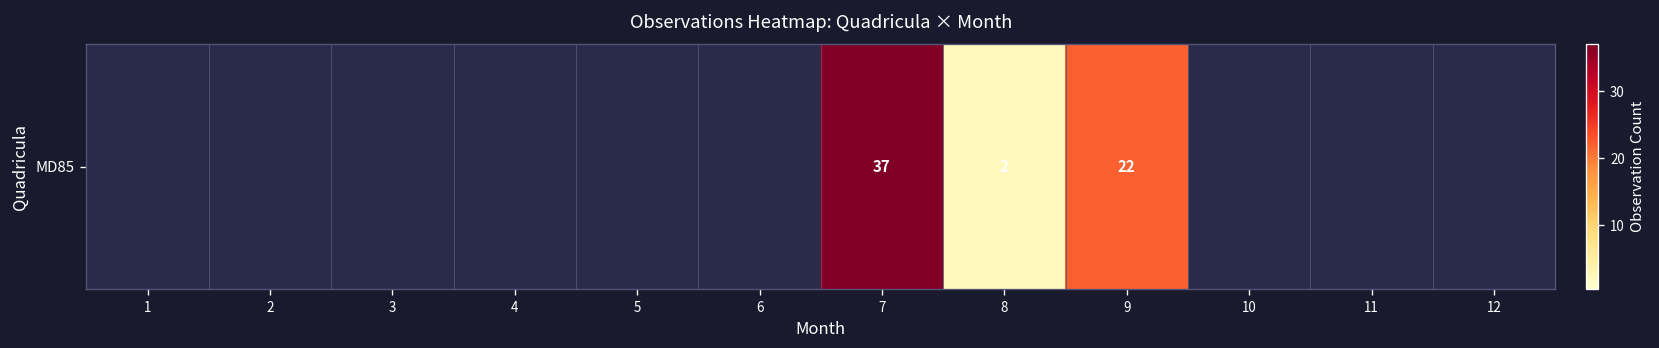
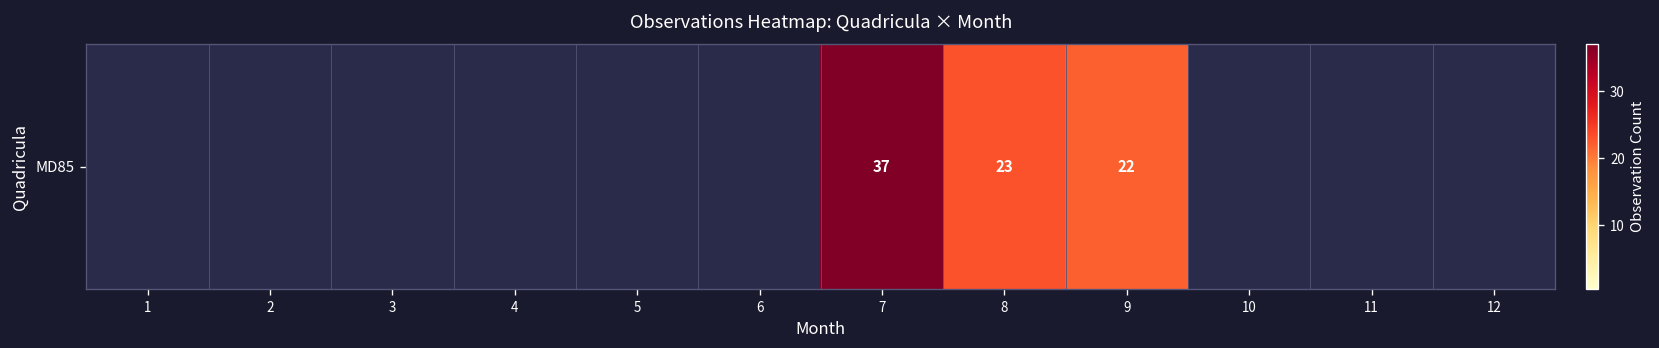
  {
    "MD85": {
      "7": 37,
-     "8": 2,
+     "8": 23,
      "9": 22
    }
  }
